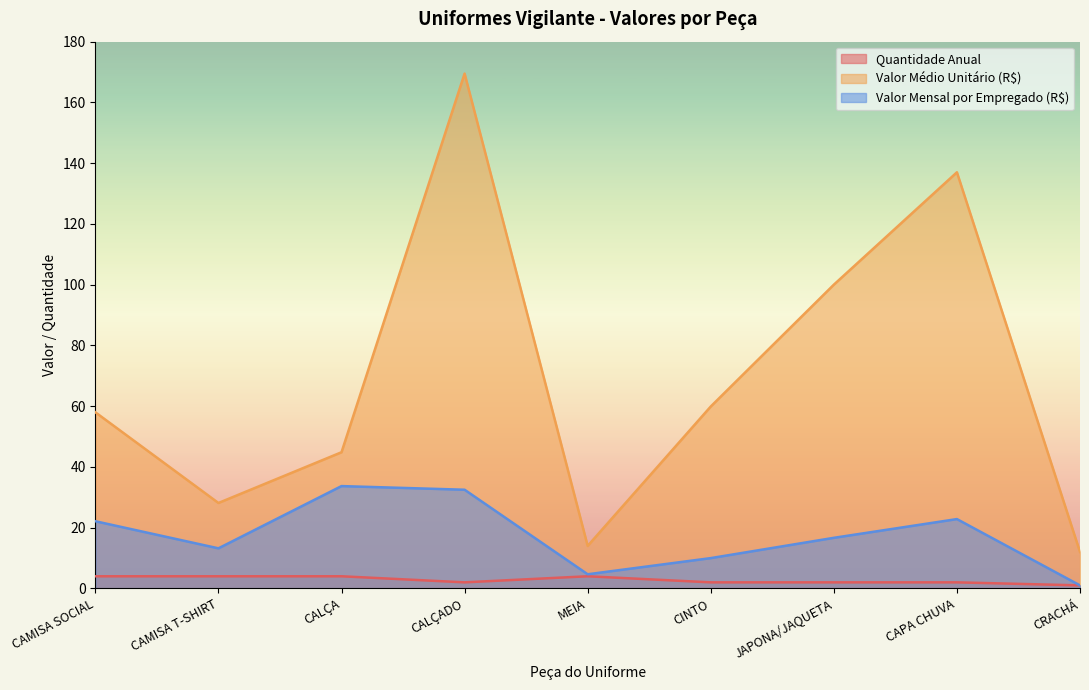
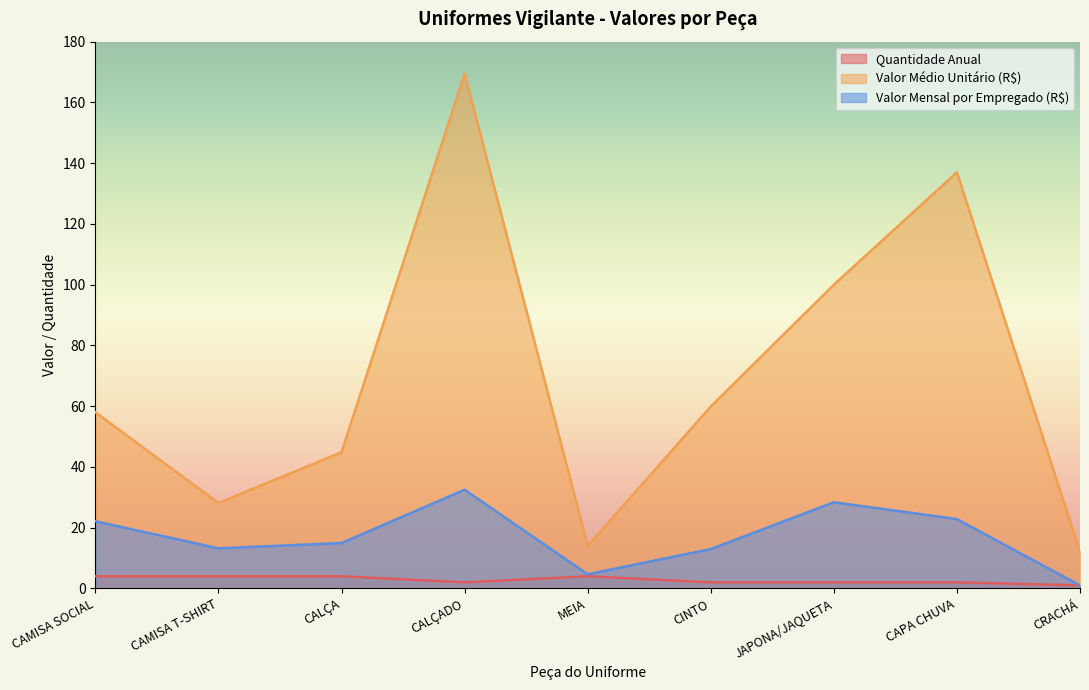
  {
    "Valor Mensal por Empregado (R$)": {
      "CAMISA SOCIAL": 22,
      "CAMISA T-SHIRT": 13,
-     "CALÇA": 34,
+     "CALÇA": 15,
      "CALÇADO": 32,
-     "CINTO": 10,
-     "JAPONA/JAQUETA": 17,
+     "CINTO": 13,
+     "JAPONA/JAQUETA": 28,
      "CAPA CHUVA": 23
    }
  }
